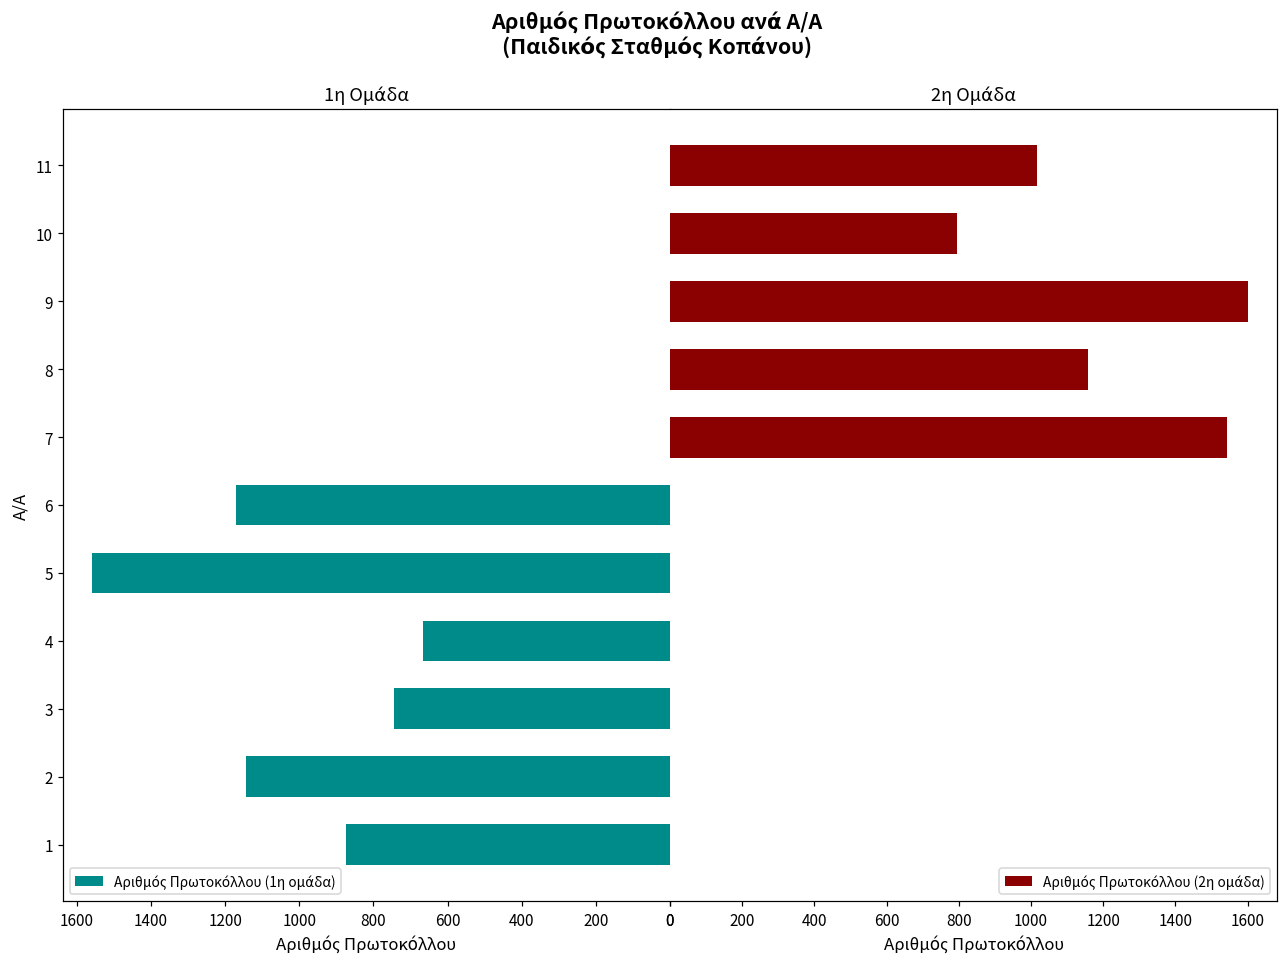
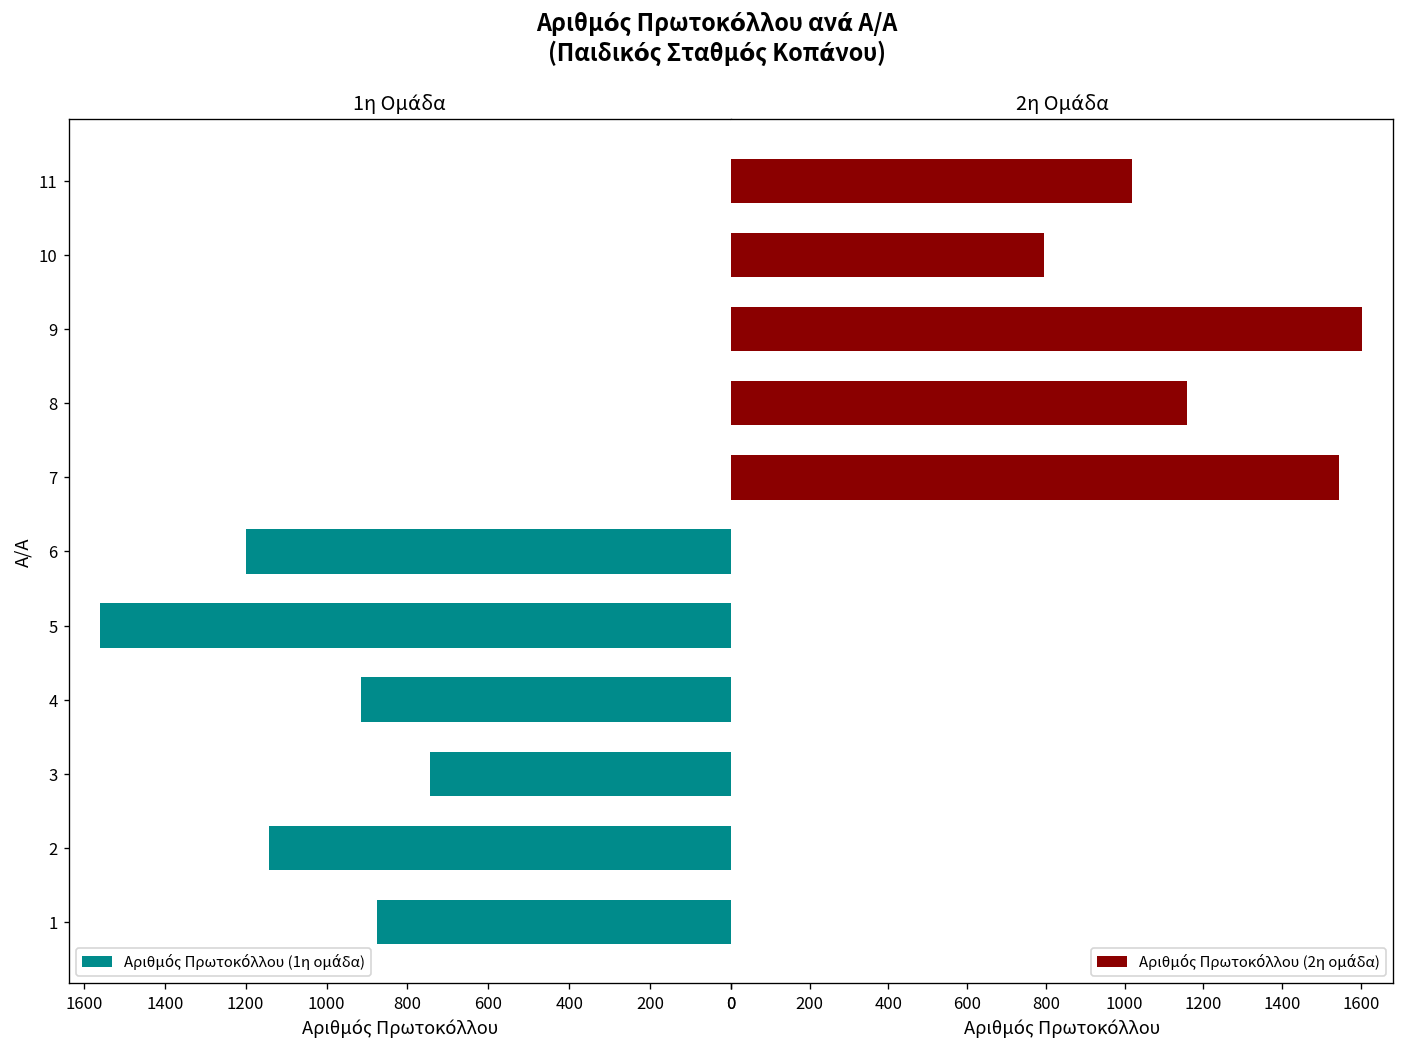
  {
    "1η Ομάδα": {
      "11": 0,
      "10": 0,
      "9": 0,
      "8": 0,
      "7": 0,
-     "6": 1170,
+     "6": 1200,
      "5": 1560,
-     "4": 670,
+     "4": 910,
      "3": 750,
      "2": 1140,
      "1": 870
    }
  }
